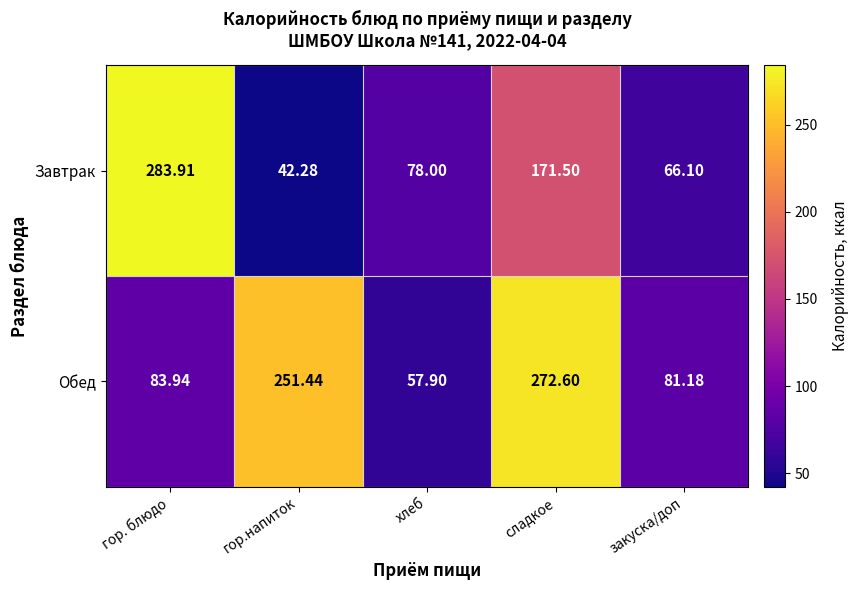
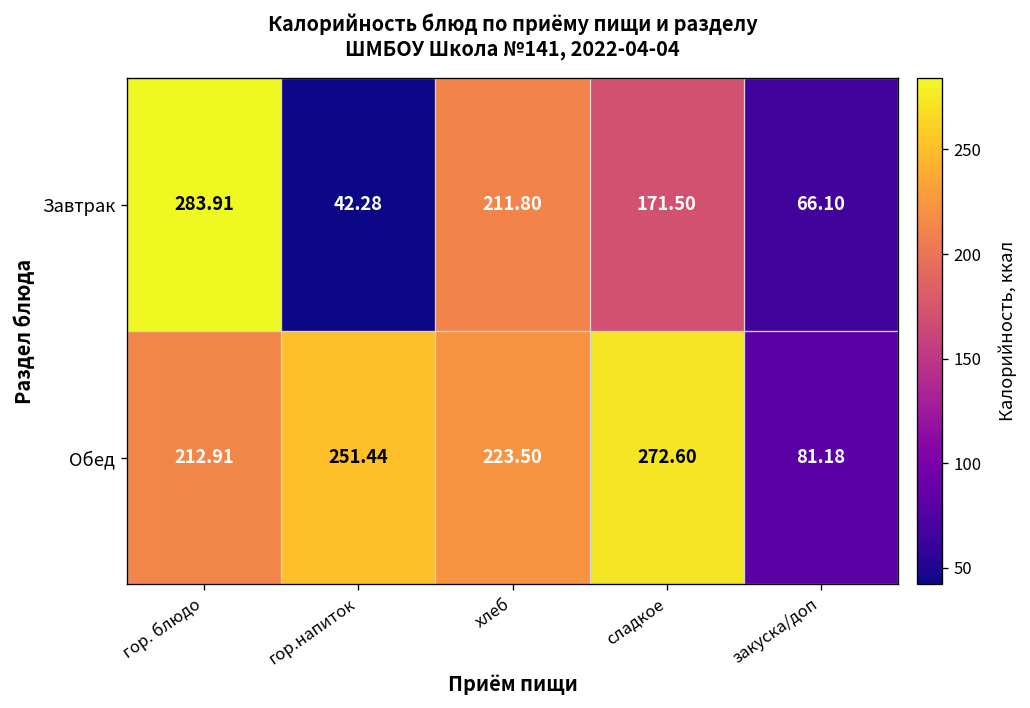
  {
    "Завтрак": {
      "гор. блюдо": 283.91,
      "гор.напиток": 42.28,
-     "хлеб": 78.00,
+     "хлеб": 211.80,
      "сладкое": 171.50,
      "закуска/доп": 66.10
    },
    "Обед": {
-     "гор. блюдо": 83.94,
+     "гор. блюдо": 212.91,
      "гор.напиток": 251.44,
-     "хлеб": 57.90,
+     "хлеб": 223.50,
      "сладкое": 272.60,
      "закуска/доп": 81.18
    }
  }
